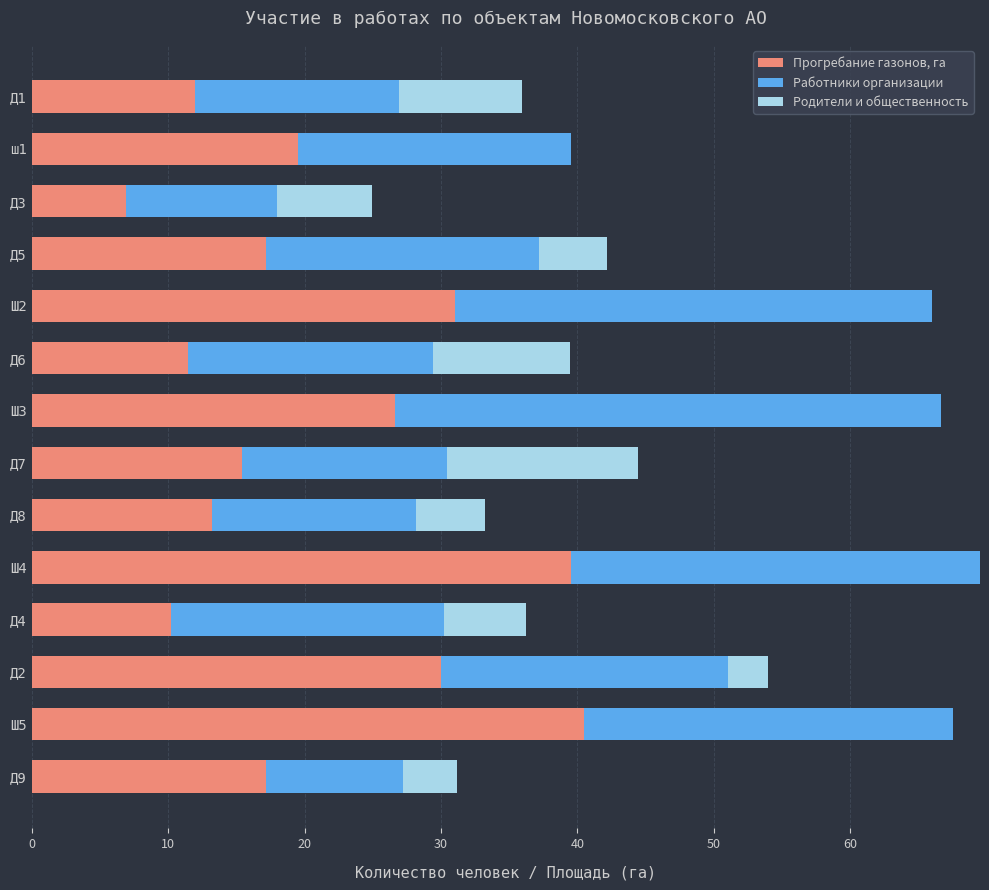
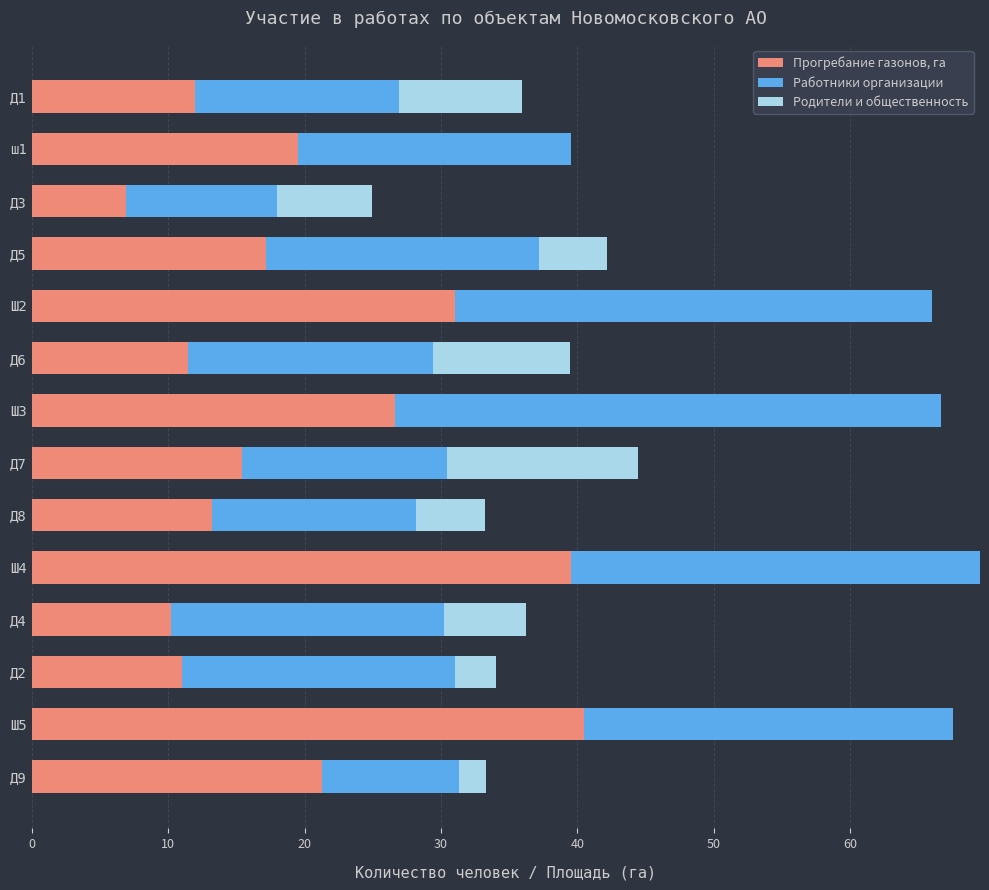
  {
    "Прогребание газонов, га": {
      "Д1": 12.0,
      "ш1": 19.6,
      "Д3": 7.0,
      "Д5": 17.2,
      "Ш2": 31.0,
      "Д6": 11.5,
      "Ш3": 26.7,
      "Д7": 15.5,
      "Д8": 13.2,
      "Ш4": 39.5,
      "Д4": 10.2,
-     "Д2": 30.0,
+     "Д2": 11.0,
      "Ш5": 40.5,
-     "Д9": 17.2
+     "Д9": 21.3
    },
    "Работники организации": {
      "Д1": 15,
      "ш1": 20,
      "Д3": 11,
      "Д5": 20,
      "Ш2": 35,
      "Д6": 18,
      "Ш3": 40,
      "Д7": 15,
      "Д8": 15,
      "Ш4": 30,
      "Д4": 20,
-     "Д2": 21,
+     "Д2": 20,
      "Ш5": 27,
      "Д9": 10
    },
    "Родители и общественность": {
      "Д1": 9,
      "ш1": 0,
      "Д3": 7,
      "Д5": 5,
      "Ш2": 0,
      "Д6": 10,
      "Ш3": 0,
      "Д7": 14,
      "Д8": 5,
      "Ш4": 0,
      "Д4": 6,
      "Д2": 3,
      "Ш5": 0,
-     "Д9": 4
+     "Д9": 2
    }
  }
